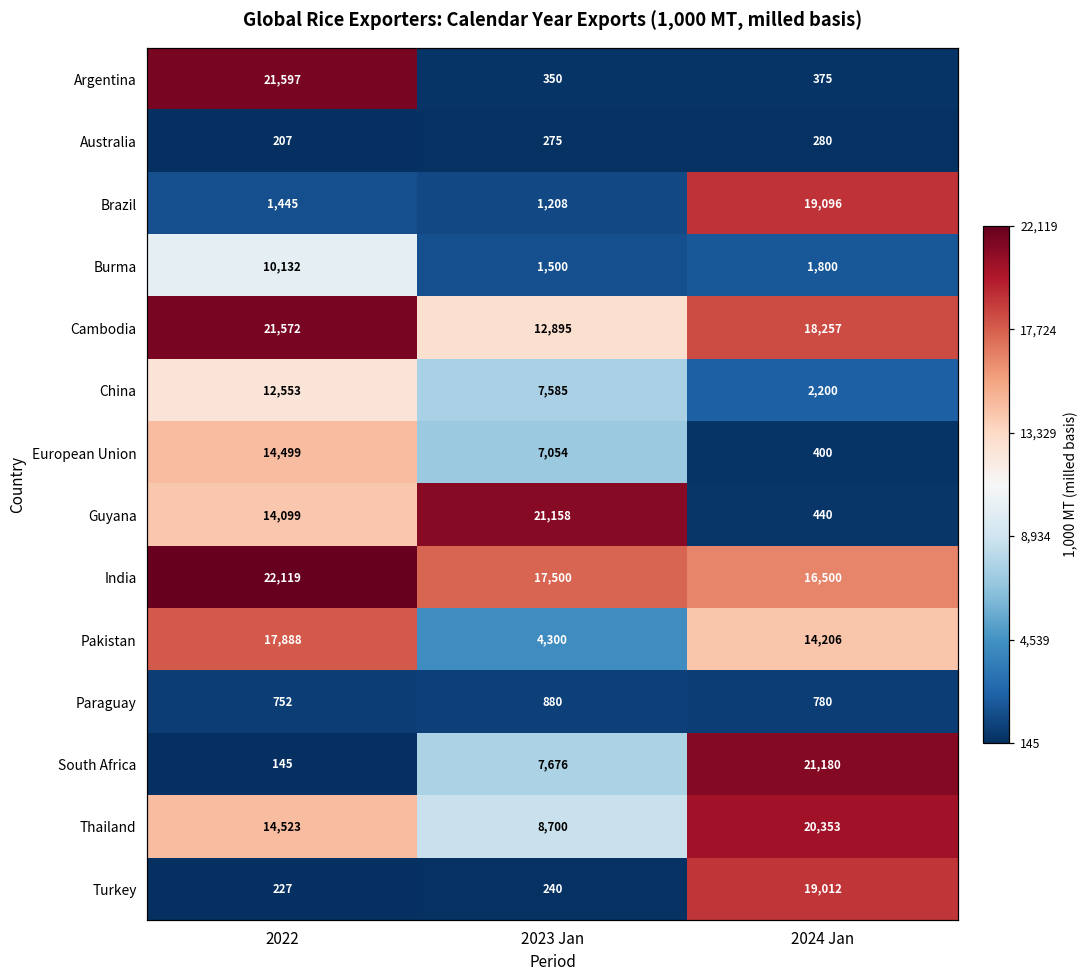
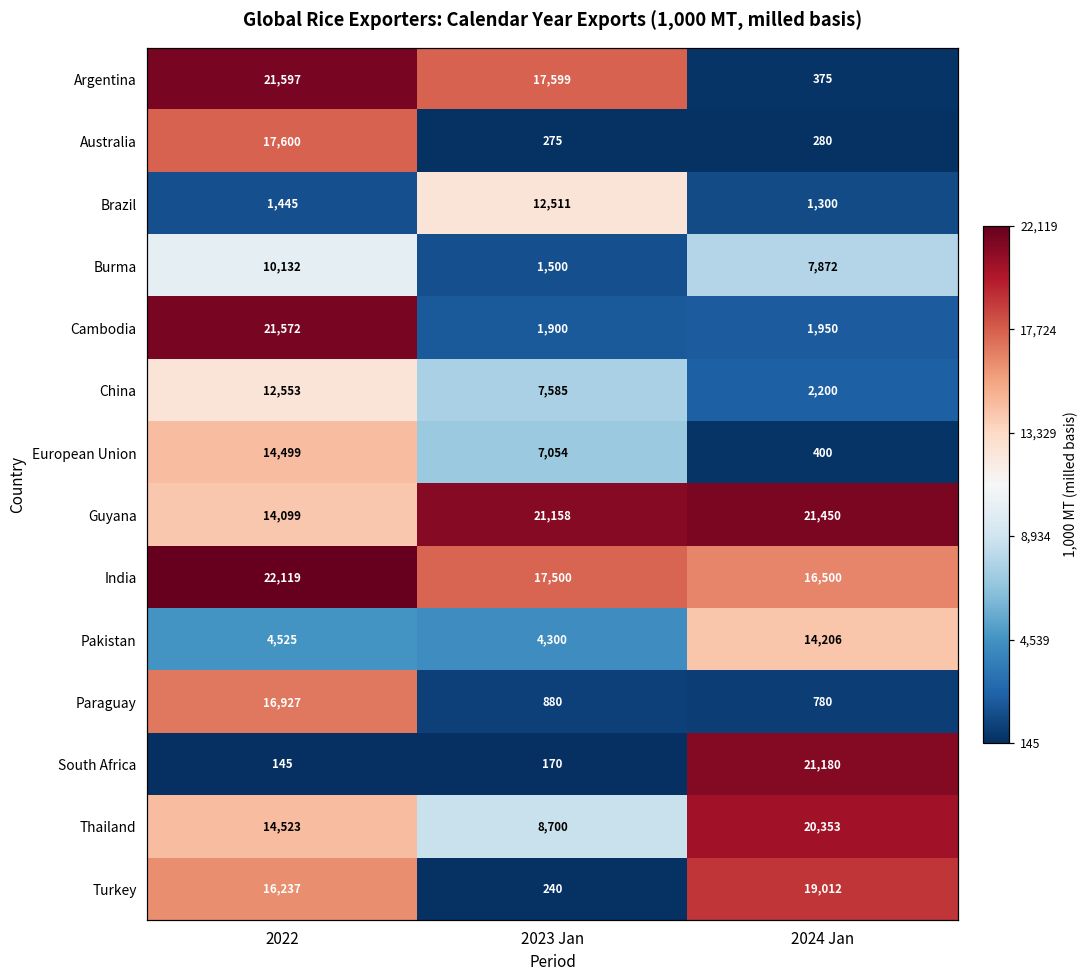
  {
    "Argentina": {
      "2022": "21,597",
-     "2023 Jan": "350",
+     "2023 Jan": "17,599",
      "2024 Jan": "375"
    },
    "Australia": {
-     "2022": "207",
+     "2022": "17,600",
      "2023 Jan": "275",
      "2024 Jan": "280"
    },
    "Brazil": {
      "2022": "1,445",
-     "2023 Jan": "1,208",
-     "2024 Jan": "19,096"
+     "2023 Jan": "12,511",
+     "2024 Jan": "1,300"
    },
    "Burma": {
      "2022": "10,132",
      "2023 Jan": "1,500",
-     "2024 Jan": "1,800"
+     "2024 Jan": "7,872"
    },
    "Cambodia": {
      "2022": "21,572",
-     "2023 Jan": "12,895",
-     "2024 Jan": "18,257"
+     "2023 Jan": "1,900",
+     "2024 Jan": "1,950"
    },
    "China": {
      "2022": "12,553",
      "2023 Jan": "7,585",
      "2024 Jan": "2,200"
    },
    "European Union": {
      "2022": "14,499",
      "2023 Jan": "7,054",
      "2024 Jan": "400"
    },
    "Guyana": {
      "2022": "14,099",
      "2023 Jan": "21,158",
-     "2024 Jan": "440"
+     "2024 Jan": "21,450"
    },
    "India": {
      "2022": "22,119",
      "2023 Jan": "17,500",
      "2024 Jan": "16,500"
    },
    "Pakistan": {
-     "2022": "17,888",
+     "2022": "4,525",
      "2023 Jan": "4,300",
      "2024 Jan": "14,206"
    },
    "Paraguay": {
-     "2022": "752",
+     "2022": "16,927",
      "2023 Jan": "880",
      "2024 Jan": "780"
    },
    "South Africa": {
      "2022": "145",
-     "2023 Jan": "7,676",
+     "2023 Jan": "170",
      "2024 Jan": "21,180"
    },
    "Thailand": {
      "2022": "14,523",
      "2023 Jan": "8,700",
      "2024 Jan": "20,353"
    },
    "Turkey": {
-     "2022": "227",
+     "2022": "16,237",
      "2023 Jan": "240",
      "2024 Jan": "19,012"
    }
  }
